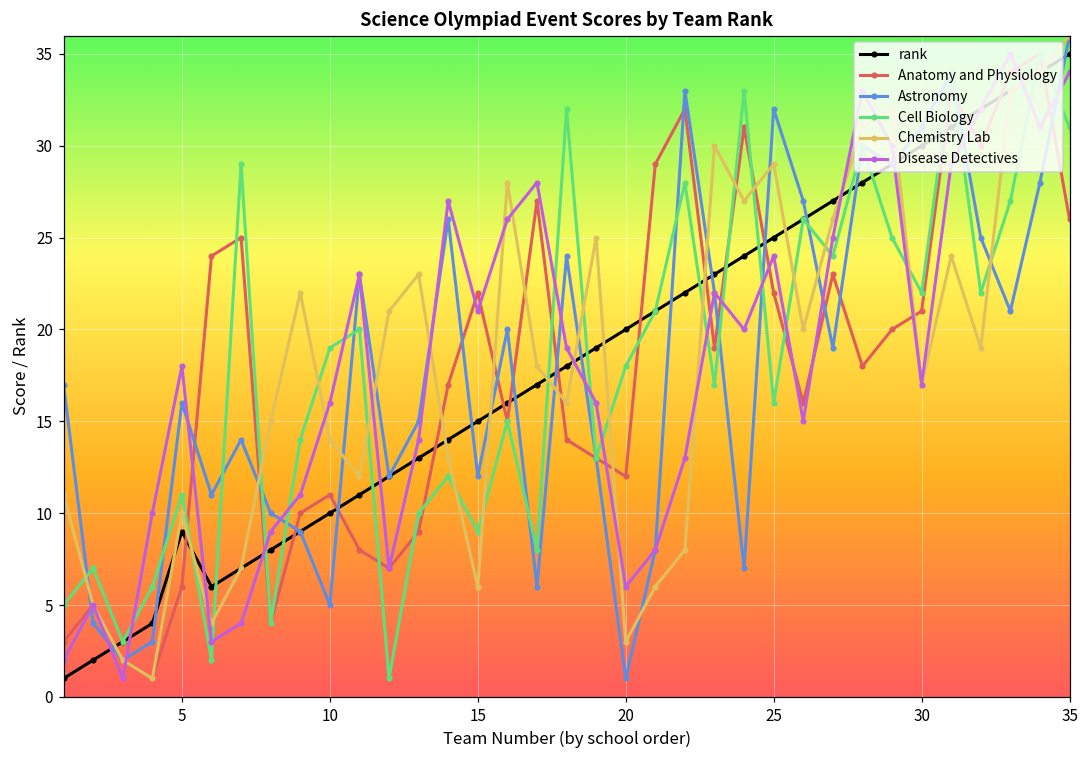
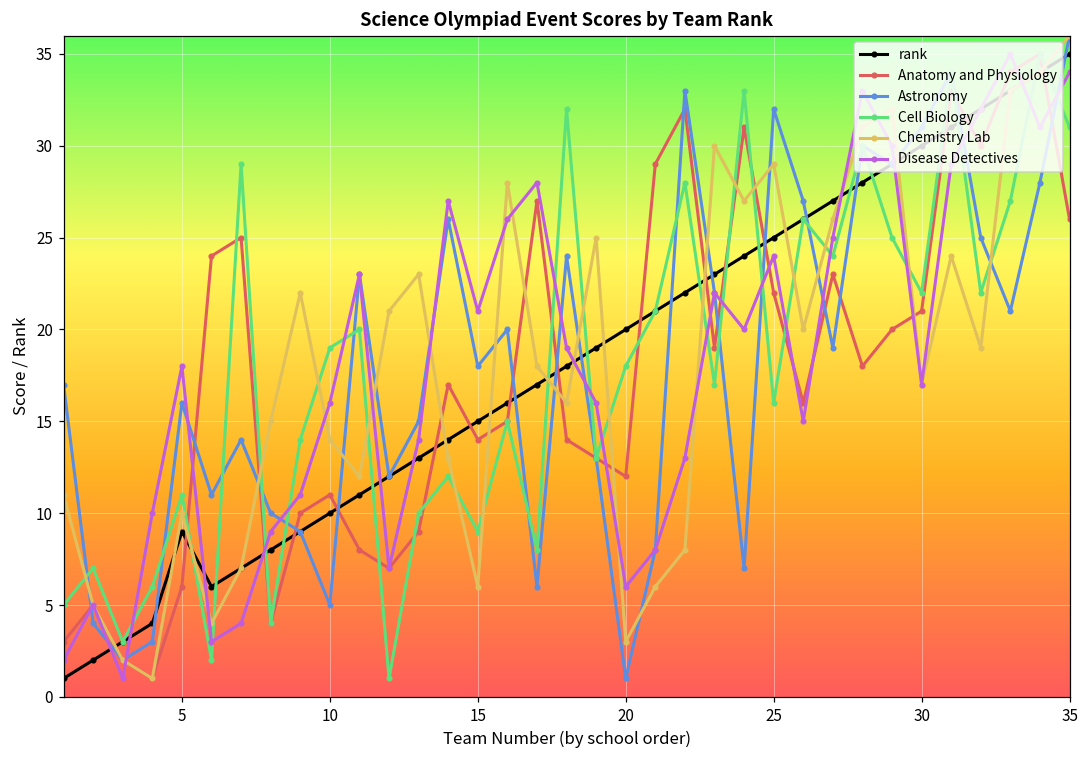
  {
    "rank": {
      "5": 9,
      "10": 10,
      "15": 15,
      "20": 20,
      "25": 25,
      "35": 35
    },
    "Anatomy and Physiology": {
      "5": 6,
      "10": 11,
-     "15": 22,
+     "15": 14,
      "20": 12,
      "25": 22,
      "30": 21,
      "35": 26
    },
    "Astronomy": {
      "5": 16,
      "10": 5,
-     "15": 12,
+     "15": 18,
      "20": 1,
      "25": 32
    },
    "Cell Biology": {
      "5": 11,
      "10": 19,
      "15": 9,
      "20": 18,
      "25": 16,
      "30": 22,
      "35": 31
    },
    "Chemistry Lab": {
      "5": 10,
      "10": 14,
      "15": 6,
      "20": 3,
      "25": 29
    },
    "Disease Detectives": {
      "5": 18,
      "10": 16,
      "15": 21,
      "20": 6,
      "25": 24,
      "35": 34
    }
  }
